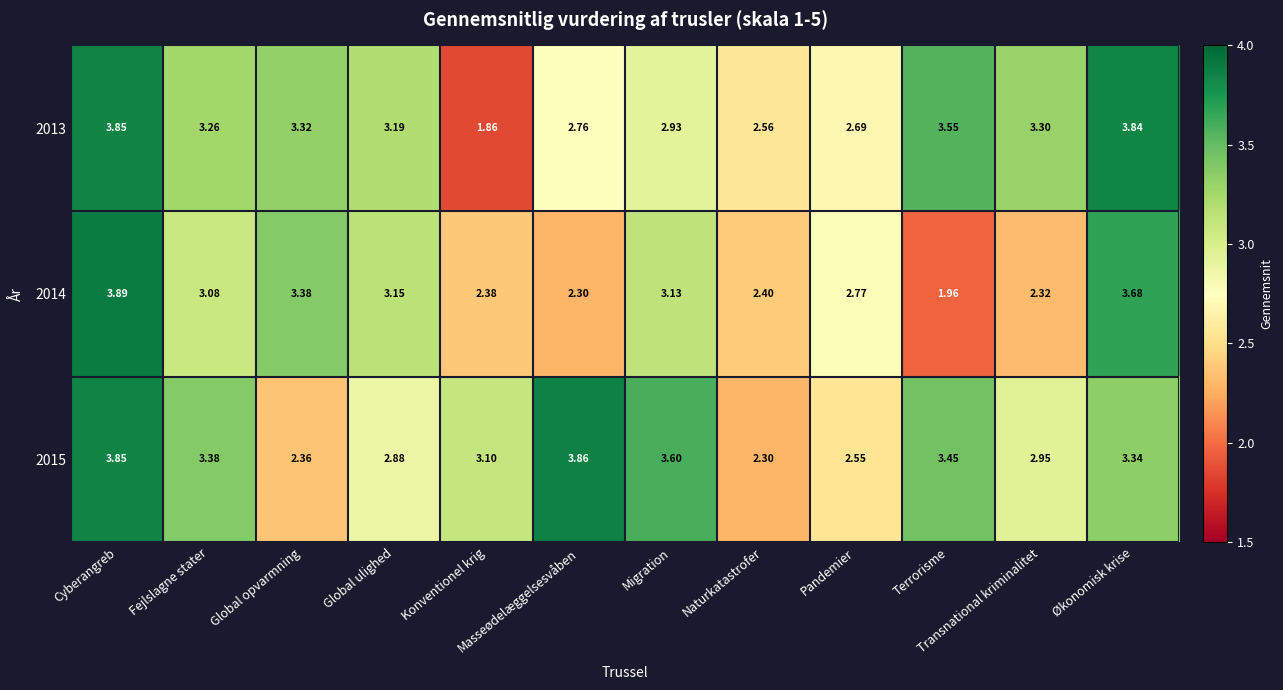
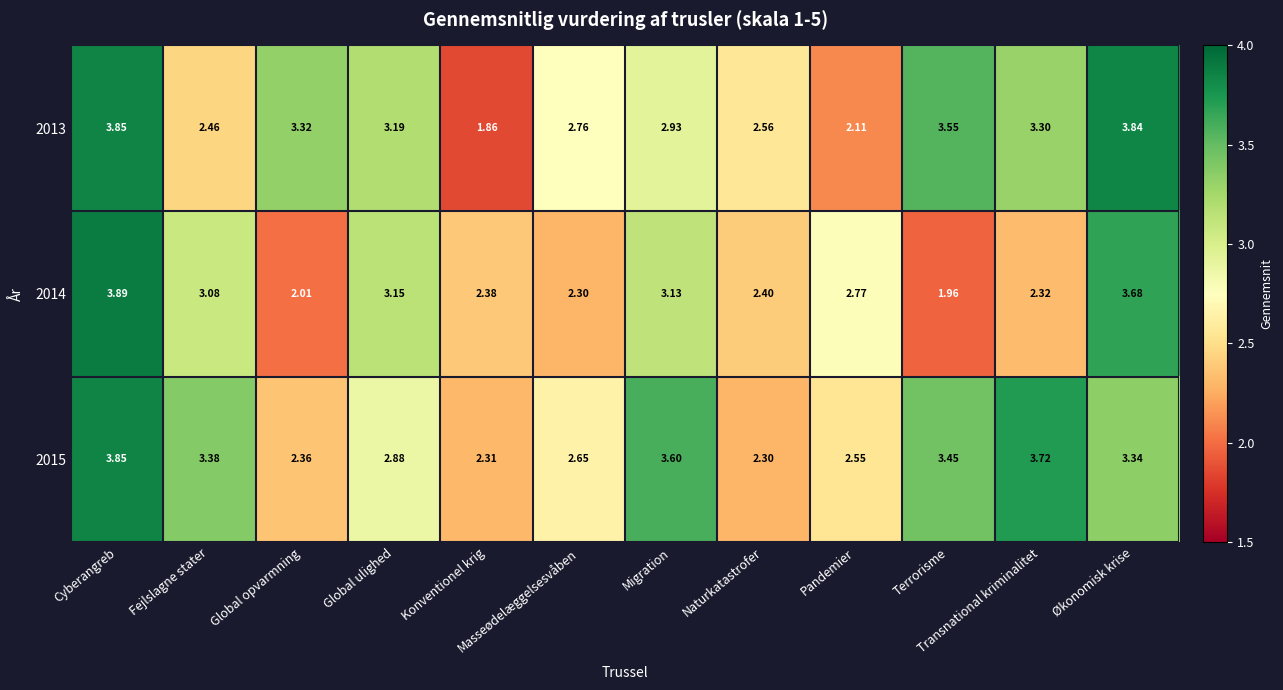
  {
    "2013": {
      "Cyberangreb": 3.85,
-     "Fejlslagne stater": 3.26,
+     "Fejlslagne stater": 2.46,
      "Global opvarmning": 3.32,
      "Global ulighed": 3.19,
      "Konventionel krig": 1.86,
      "Masseødelæggelsesvåben": 2.76,
      "Migration": 2.93,
      "Naturkatastrofer": 2.56,
-     "Pandemier": 2.69,
+     "Pandemier": 2.11,
      "Terrorisme": 3.55,
      "Transnational kriminalitet": 3.30,
      "Økonomisk krise": 3.84
    },
    "2014": {
      "Cyberangreb": 3.89,
      "Fejlslagne stater": 3.08,
-     "Global opvarmning": 3.38,
+     "Global opvarmning": 2.01,
      "Global ulighed": 3.15,
      "Konventionel krig": 2.38,
      "Masseødelæggelsesvåben": 2.30,
      "Migration": 3.13,
      "Naturkatastrofer": 2.40,
      "Pandemier": 2.77,
      "Terrorisme": 1.96,
      "Transnational kriminalitet": 2.32,
      "Økonomisk krise": 3.68
    },
    "2015": {
      "Cyberangreb": 3.85,
      "Fejlslagne stater": 3.38,
      "Global opvarmning": 2.36,
      "Global ulighed": 2.88,
-     "Konventionel krig": 3.10,
-     "Masseødelæggelsesvåben": 3.86,
+     "Konventionel krig": 2.31,
+     "Masseødelæggelsesvåben": 2.65,
      "Migration": 3.60,
      "Naturkatastrofer": 2.30,
      "Pandemier": 2.55,
      "Terrorisme": 3.45,
-     "Transnational kriminalitet": 2.95,
+     "Transnational kriminalitet": 3.72,
      "Økonomisk krise": 3.34
    }
  }
